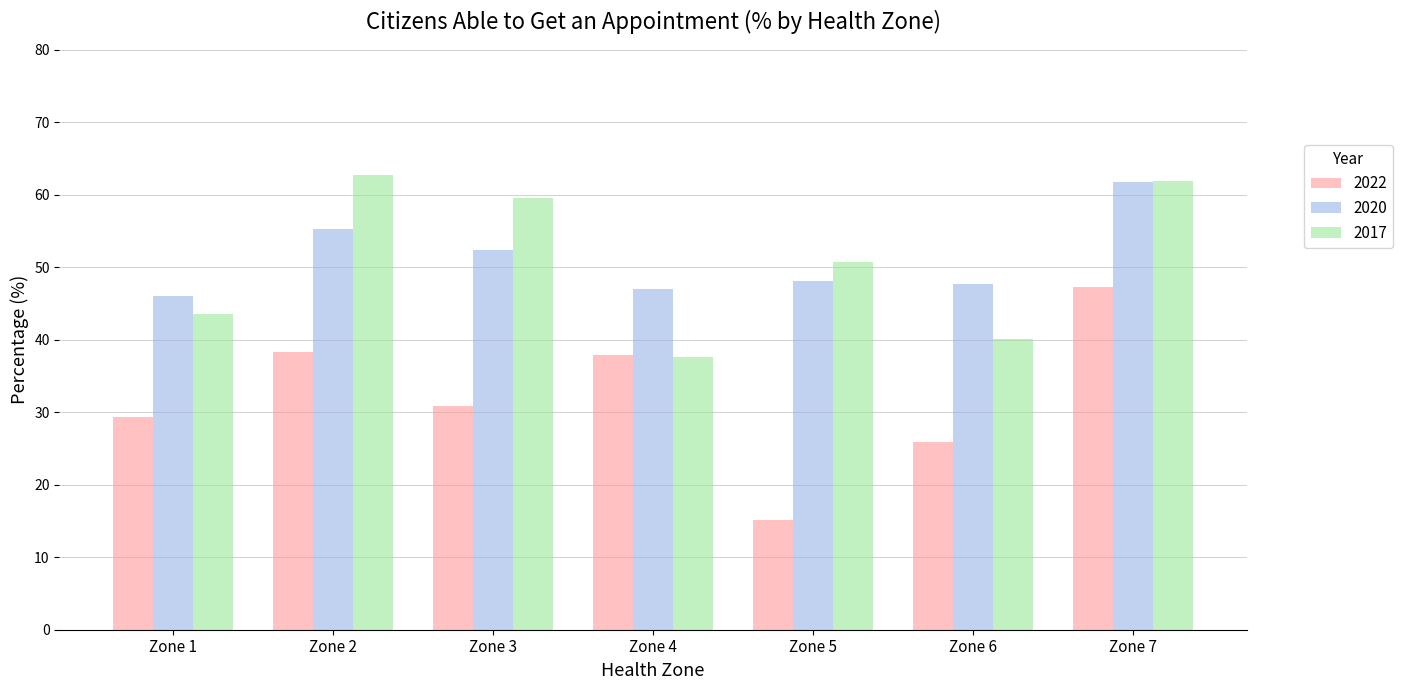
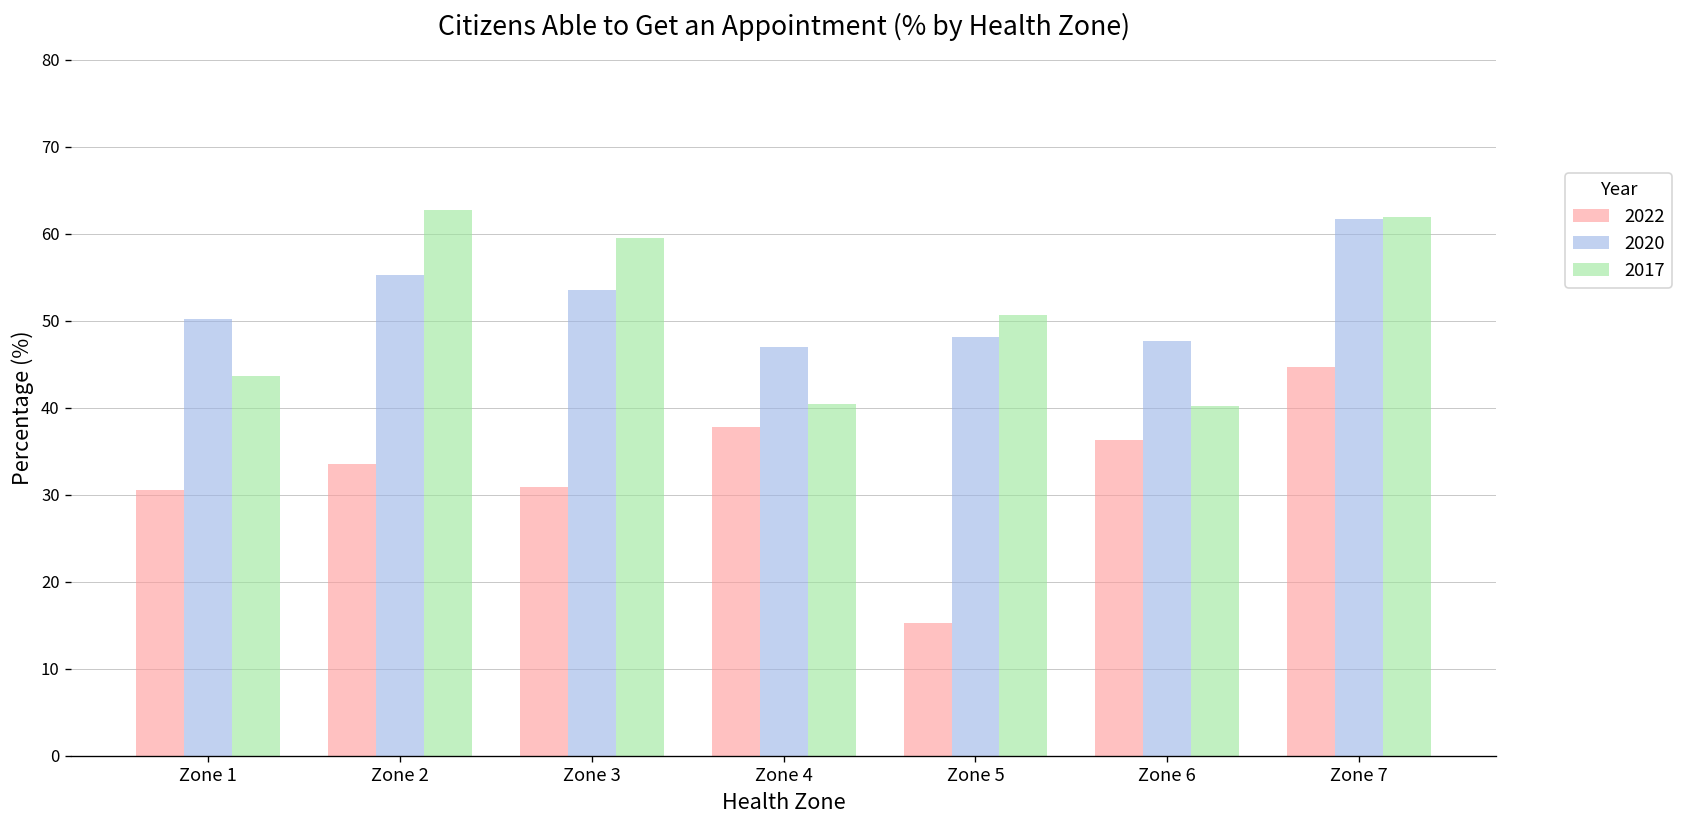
  {
    "2022": {
-     "Zone 1": 29,
-     "Zone 2": 38,
+     "Zone 1": 31,
+     "Zone 2": 34,
      "Zone 3": 31,
      "Zone 4": 38,
      "Zone 5": 15,
-     "Zone 6": 26,
-     "Zone 7": 47
+     "Zone 6": 36,
+     "Zone 7": 45
    },
    "2020": {
-     "Zone 1": 46,
+     "Zone 1": 50,
      "Zone 2": 55,
-     "Zone 3": 52,
+     "Zone 3": 54,
      "Zone 4": 47,
      "Zone 5": 48,
      "Zone 6": 48,
      "Zone 7": 62
    },
    "2017": {
      "Zone 1": 44,
      "Zone 2": 63,
      "Zone 3": 60,
-     "Zone 4": 38,
+     "Zone 4": 40,
      "Zone 5": 51,
      "Zone 6": 40,
      "Zone 7": 62
    }
  }
